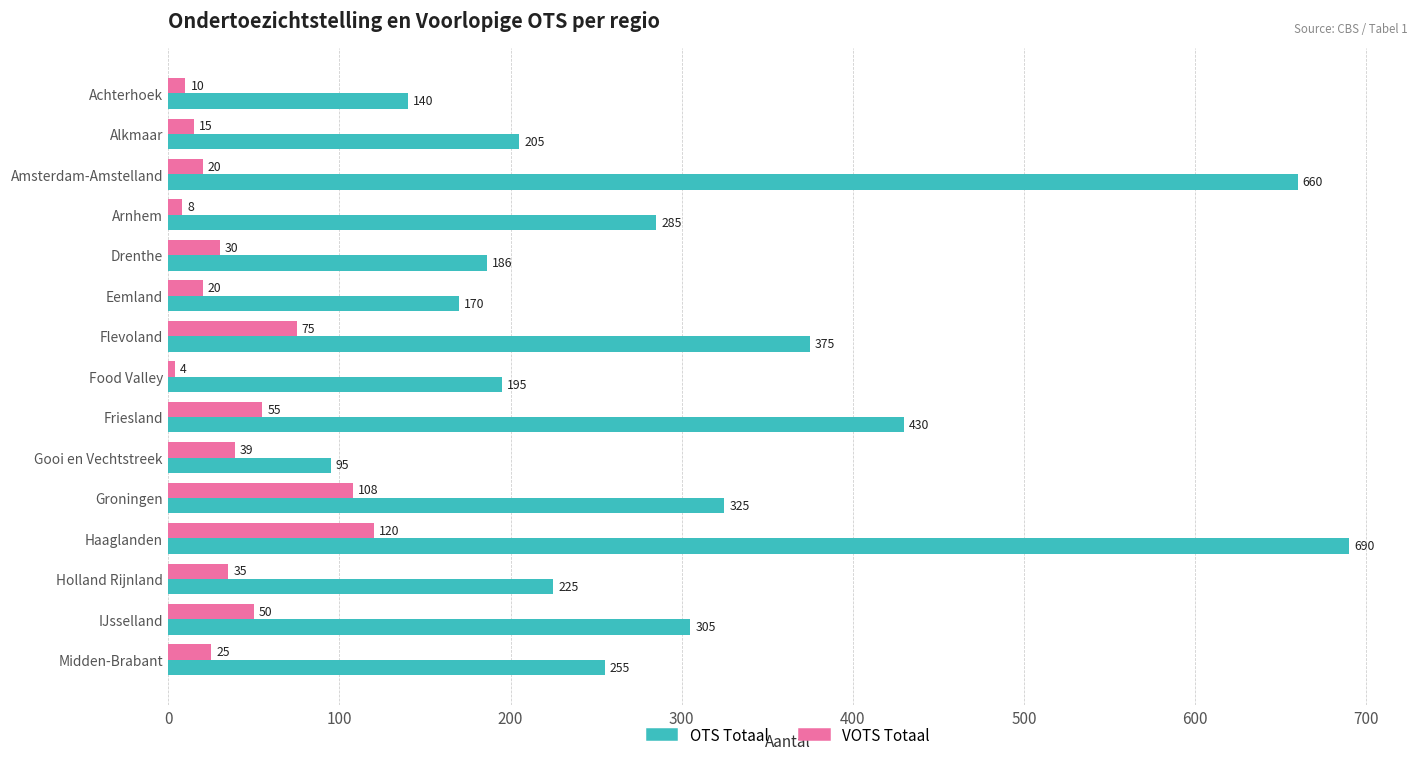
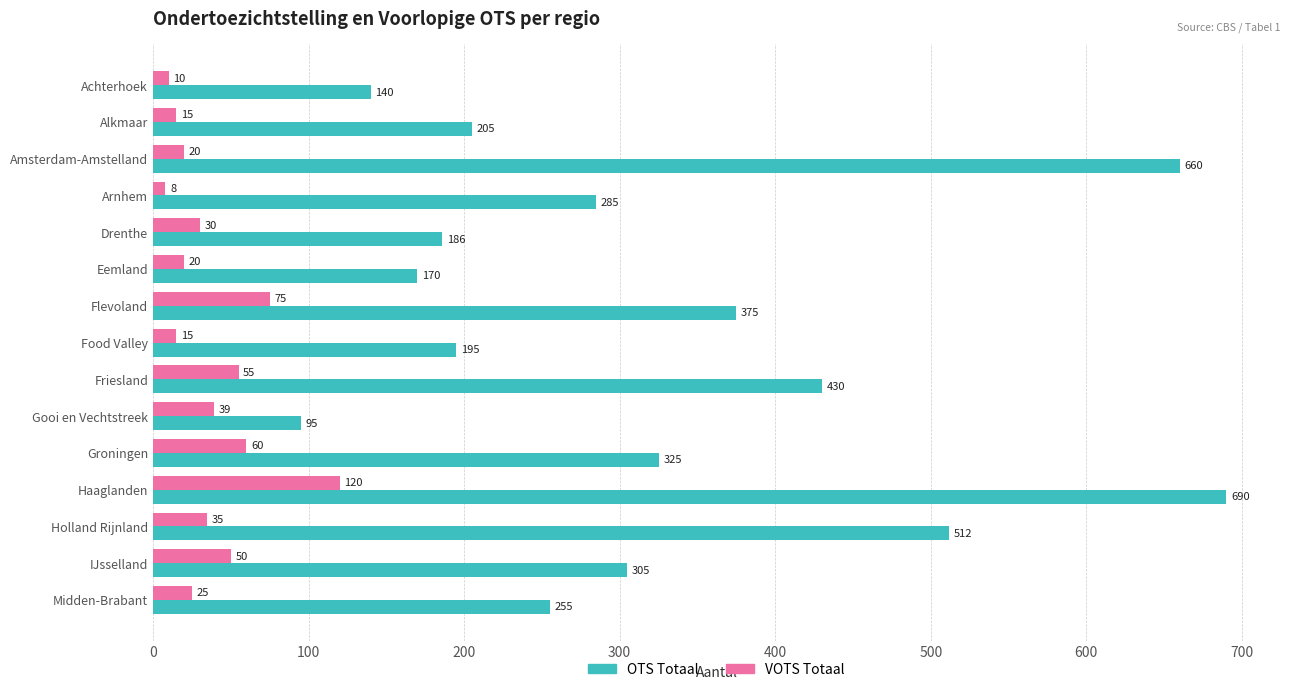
  {
    "OTS Totaal": {
      "Achterhoek": 140,
      "Alkmaar": 205,
      "Amsterdam-Amstelland": 660,
      "Arnhem": 285,
      "Drenthe": 186,
      "Eemland": 170,
      "Flevoland": 375,
      "Food Valley": 195,
      "Friesland": 430,
      "Gooi en Vechtstreek": 95,
      "Groningen": 325,
      "Haaglanden": 690,
-     "Holland Rijnland": 225,
+     "Holland Rijnland": 512,
      "IJsselland": 305,
      "Midden-Brabant": 255
    },
    "VOTS Totaal": {
      "Achterhoek": 10,
      "Alkmaar": 15,
      "Amsterdam-Amstelland": 20,
      "Arnhem": 8,
      "Drenthe": 30,
      "Eemland": 20,
      "Flevoland": 75,
-     "Food Valley": 4,
+     "Food Valley": 15,
      "Friesland": 55,
      "Gooi en Vechtstreek": 39,
-     "Groningen": 108,
+     "Groningen": 60,
      "Haaglanden": 120,
      "Holland Rijnland": 35,
      "IJsselland": 50,
      "Midden-Brabant": 25
    }
  }
